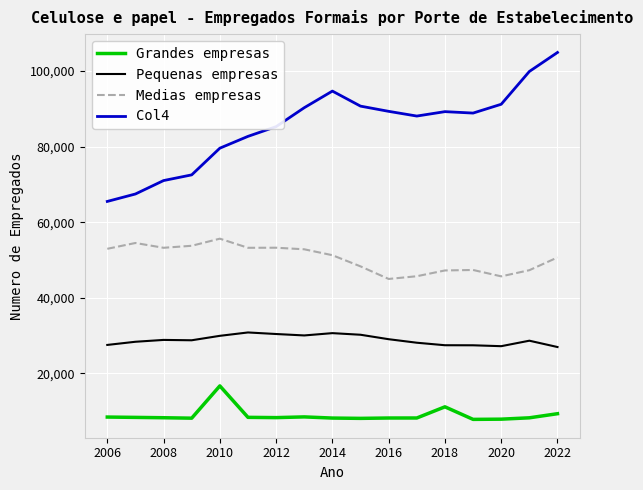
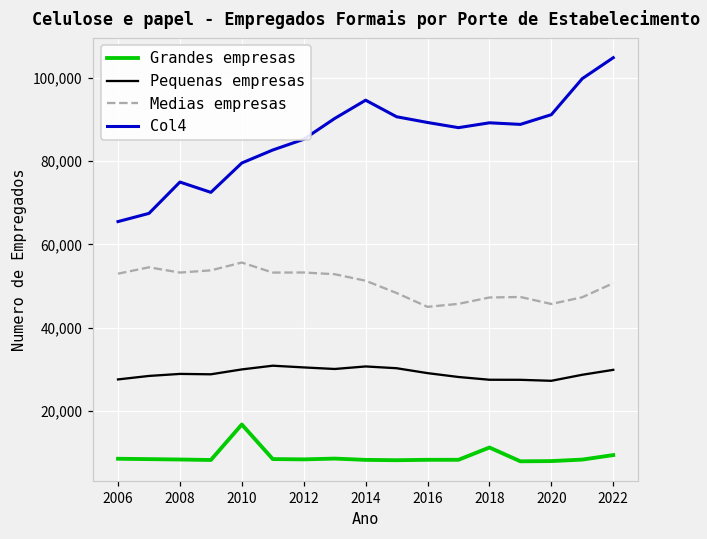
  {
    "Grandes empresas": {
      "2006": "8,000",
      "2008": "8,000",
      "2010": "17,000",
      "2012": "8,000",
      "2014": "8,000",
      "2016": "8,000",
      "2018": "11,000",
      "2020": "8,000",
      "2022": "9,000"
    },
    "Pequenas empresas": {
      "2006": "28,000",
      "2008": "29,000",
      "2010": "30,000",
      "2012": "30,000",
      "2014": "31,000",
      "2016": "29,000",
      "2018": "27,000",
      "2020": "27,000",
-     "2022": "27,000"
+     "2022": "30,000"
    },
    "Medias empresas": {
      "2006": "53,000",
      "2008": "53,000",
      "2010": "56,000",
      "2012": "53,000",
      "2014": "51,000",
      "2016": "45,000",
      "2018": "47,000",
      "2020": "46,000",
      "2022": "51,000"
    },
    "Col4": {
      "2006": "65,000",
-     "2008": "71,000",
+     "2008": "75,000",
      "2010": "80,000",
      "2014": "95,000",
      "2016": "89,000",
      "2018": "89,000",
      "2020": "91,000",
      "2022": "105,000"
    }
  }
